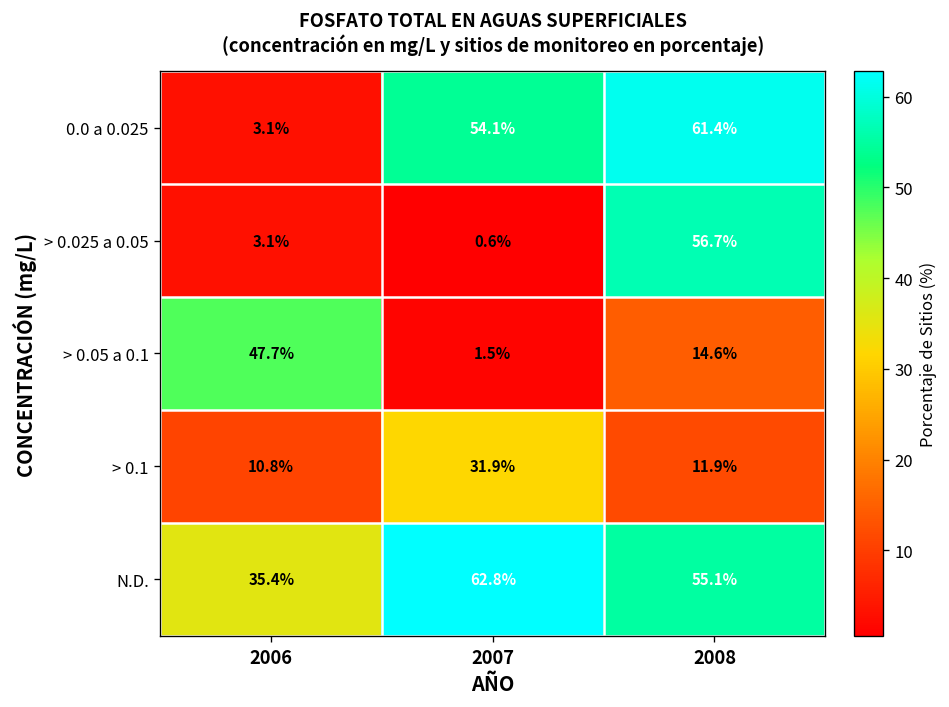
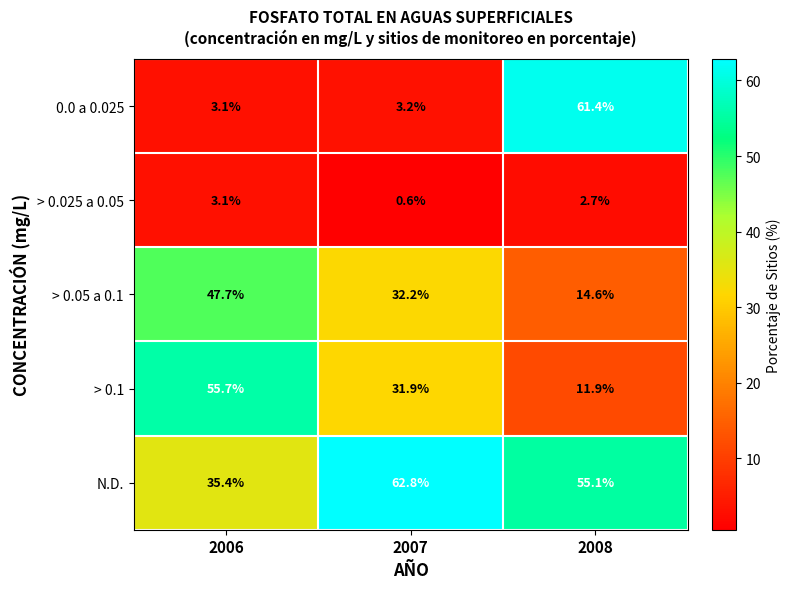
  {
    "0.0 a 0.025": {
      "2006": "3.1%",
-     "2007": "54.1%",
+     "2007": "3.2%",
      "2008": "61.4%"
    },
    "> 0.025 a 0.05": {
      "2006": "3.1%",
      "2007": "0.6%",
-     "2008": "56.7%"
+     "2008": "2.7%"
    },
    "> 0.05 a 0.1": {
      "2006": "47.7%",
-     "2007": "1.5%",
+     "2007": "32.2%",
      "2008": "14.6%"
    },
    "> 0.1": {
-     "2006": "10.8%",
+     "2006": "55.7%",
      "2007": "31.9%",
      "2008": "11.9%"
    },
    "N.D.": {
      "2006": "35.4%",
      "2007": "62.8%",
      "2008": "55.1%"
    }
  }
